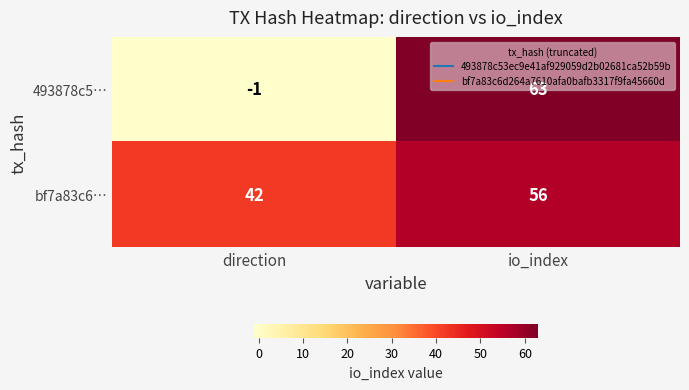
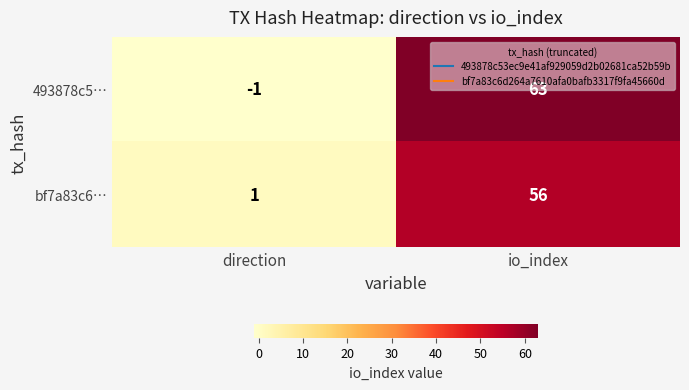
  {
    "493878c5…": {
      "direction": -1
    },
    "bf7a83c6…": {
-     "direction": 42,
+     "direction": 1,
      "io_index": 56
    }
  }
